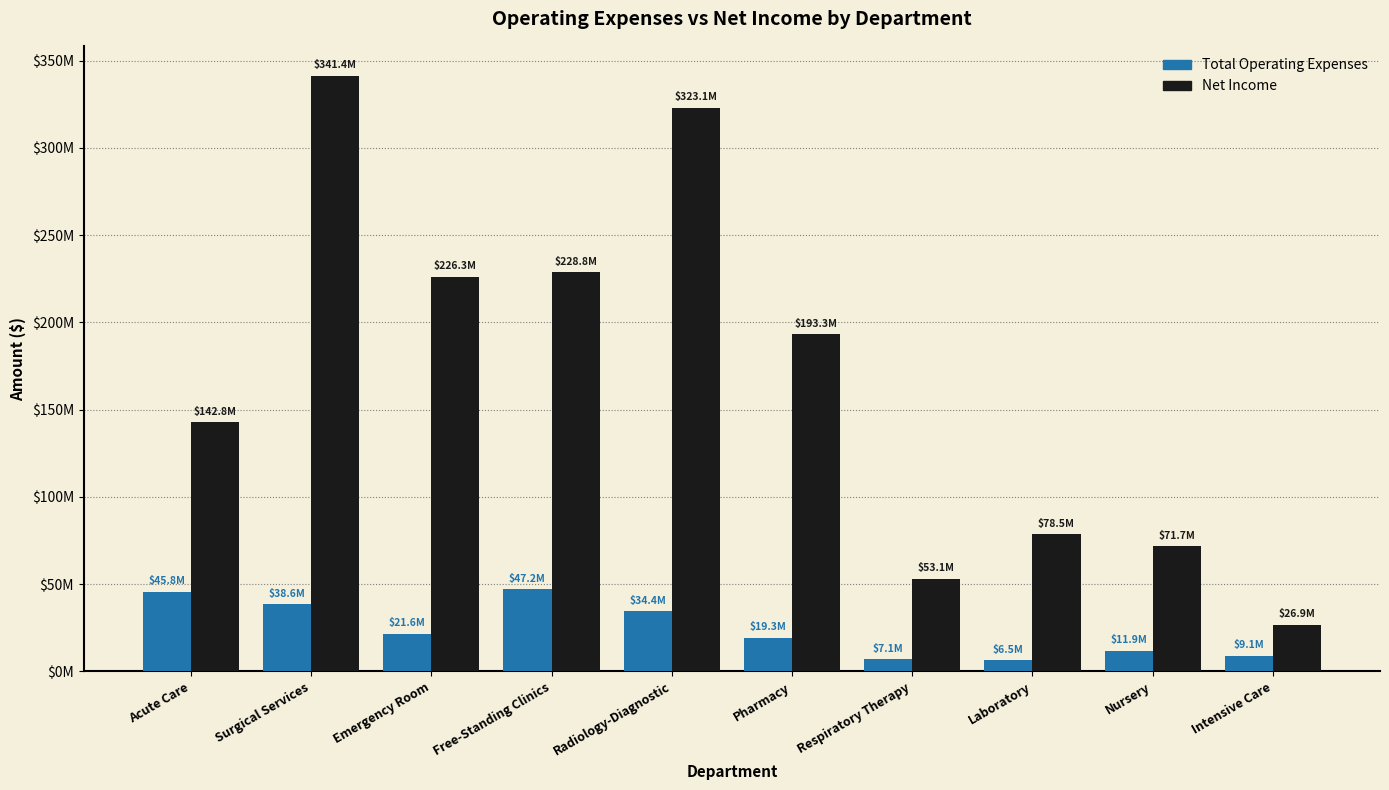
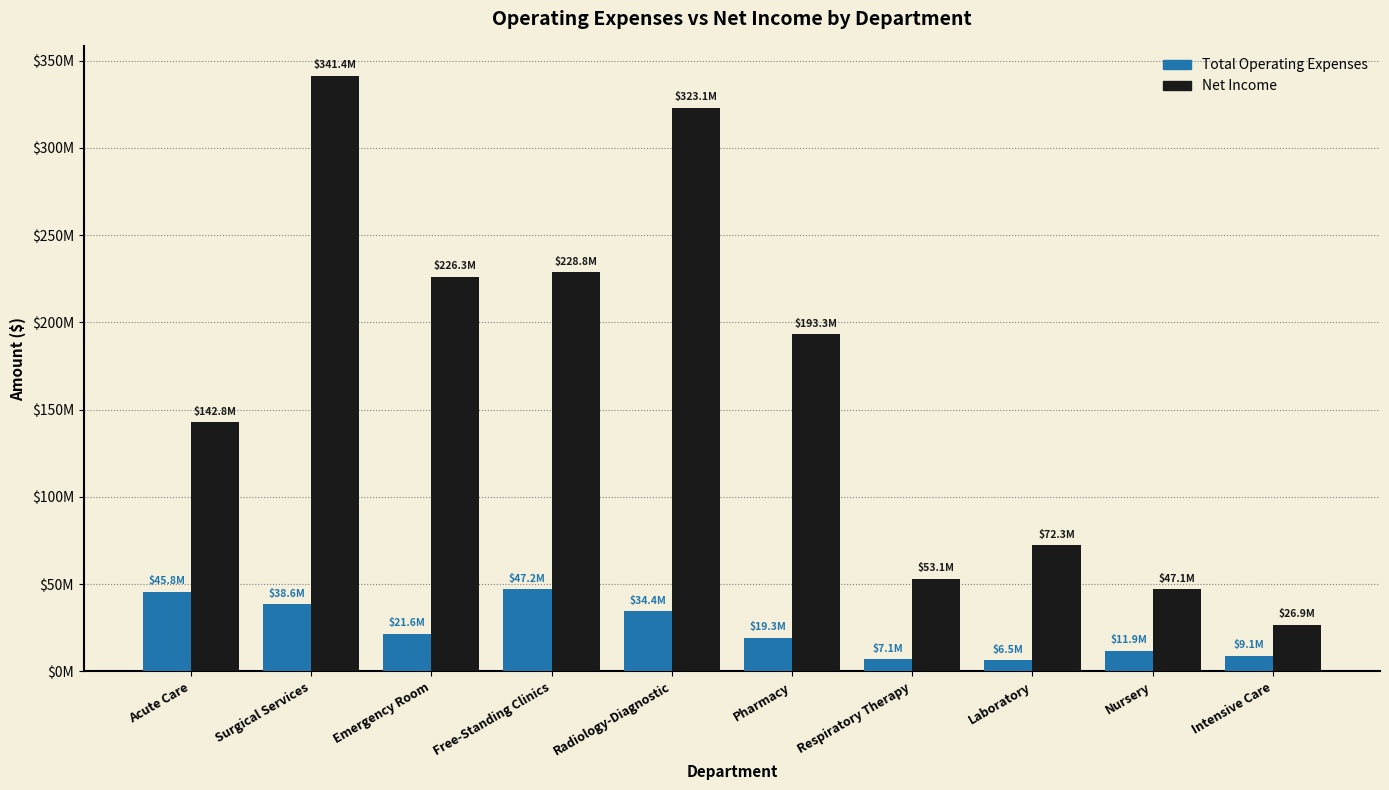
  {
    "Total Operating Expenses": {
      "Acute Care": "$45.8M",
      "Surgical Services": "$38.6M",
      "Emergency Room": "$21.6M",
      "Free-Standing Clinics": "$47.2M",
      "Radiology-Diagnostic": "$34.4M",
      "Pharmacy": "$19.3M",
      "Respiratory Therapy": "$7.1M",
      "Laboratory": "$6.5M",
      "Nursery": "$11.9M",
      "Intensive Care": "$9.1M"
    },
    "Net Income": {
      "Acute Care": "$142.8M",
      "Surgical Services": "$341.4M",
      "Emergency Room": "$226.3M",
      "Free-Standing Clinics": "$228.8M",
      "Radiology-Diagnostic": "$323.1M",
      "Pharmacy": "$193.3M",
      "Respiratory Therapy": "$53.1M",
-     "Laboratory": "$78.5M",
-     "Nursery": "$71.7M",
+     "Laboratory": "$72.3M",
+     "Nursery": "$47.1M",
      "Intensive Care": "$26.9M"
    }
  }
